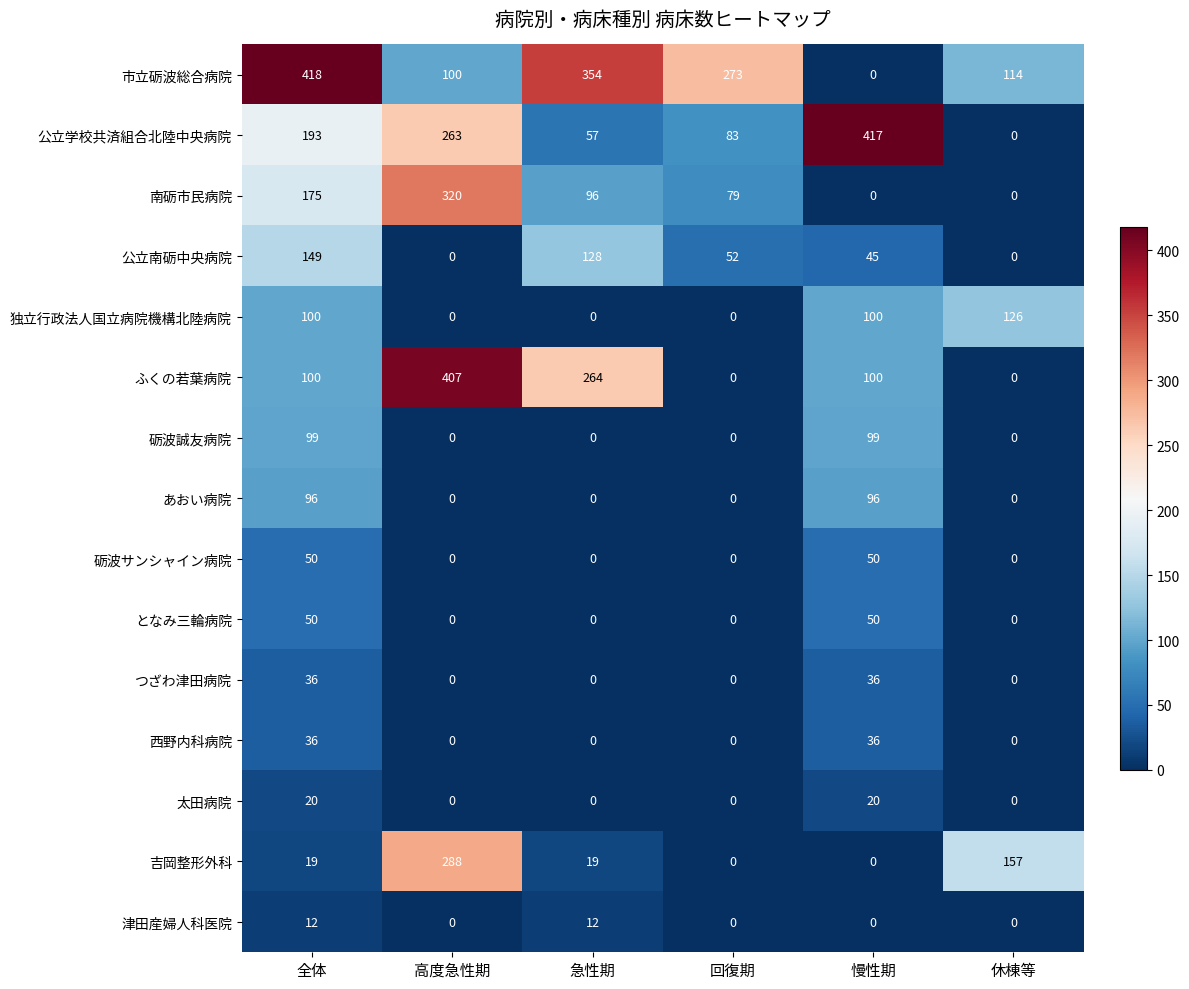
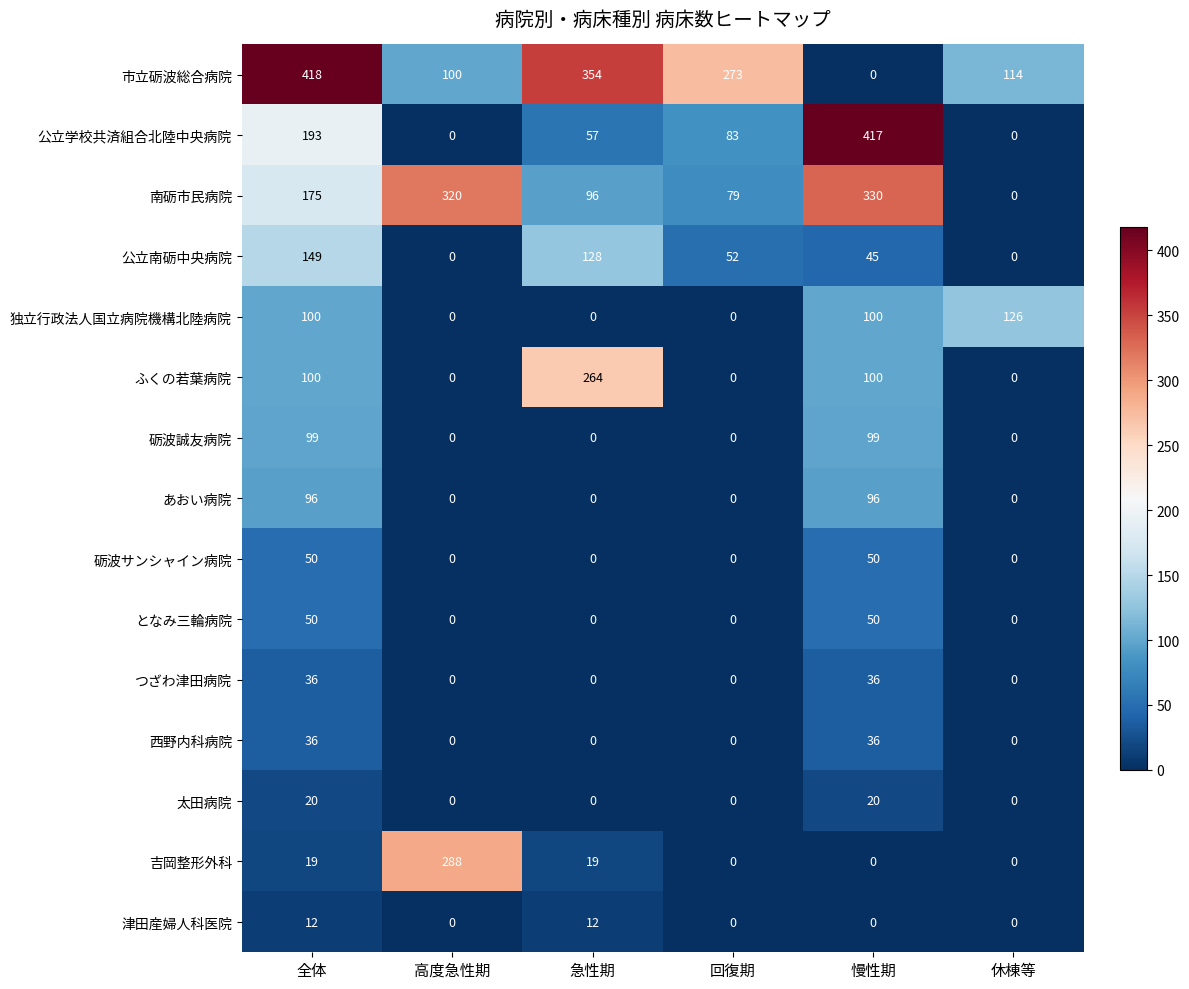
  {
    "市立砺波総合病院": {
      "全体": 418,
      "高度急性期": 100,
      "急性期": 354,
      "回復期": 273,
      "慢性期": 0,
      "休棟等": 114
    },
    "公立学校共済組合北陸中央病院": {
      "全体": 193,
-     "高度急性期": 263,
+     "高度急性期": 0,
      "急性期": 57,
      "回復期": 83,
      "慢性期": 417,
      "休棟等": 0
    },
    "南砺市民病院": {
      "全体": 175,
      "高度急性期": 320,
      "急性期": 96,
      "回復期": 79,
-     "慢性期": 0,
+     "慢性期": 330,
      "休棟等": 0
    },
    "公立南砺中央病院": {
      "全体": 149,
      "高度急性期": 0,
      "急性期": 128,
      "回復期": 52,
      "慢性期": 45,
      "休棟等": 0
    },
    "独立行政法人国立病院機構北陸病院": {
      "全体": 100,
      "高度急性期": 0,
      "急性期": 0,
      "回復期": 0,
      "慢性期": 100,
      "休棟等": 126
    },
    "ふくの若葉病院": {
      "全体": 100,
-     "高度急性期": 407,
+     "高度急性期": 0,
      "急性期": 264,
      "回復期": 0,
      "慢性期": 100,
      "休棟等": 0
    },
    "砺波誠友病院": {
      "全体": 99,
      "高度急性期": 0,
      "急性期": 0,
      "回復期": 0,
      "慢性期": 99,
      "休棟等": 0
    },
    "あおい病院": {
      "全体": 96,
      "高度急性期": 0,
      "急性期": 0,
      "回復期": 0,
      "慢性期": 96,
      "休棟等": 0
    },
    "砺波サンシャイン病院": {
      "全体": 50,
      "高度急性期": 0,
      "急性期": 0,
      "回復期": 0,
      "慢性期": 50,
      "休棟等": 0
    },
    "となみ三輪病院": {
      "全体": 50,
      "高度急性期": 0,
      "急性期": 0,
      "回復期": 0,
      "慢性期": 50,
      "休棟等": 0
    },
    "つざわ津田病院": {
      "全体": 36,
      "高度急性期": 0,
      "急性期": 0,
      "回復期": 0,
      "慢性期": 36,
      "休棟等": 0
    },
    "西野内科病院": {
      "全体": 36,
      "高度急性期": 0,
      "急性期": 0,
      "回復期": 0,
      "慢性期": 36,
      "休棟等": 0
    },
    "太田病院": {
      "全体": 20,
      "高度急性期": 0,
      "急性期": 0,
      "回復期": 0,
      "慢性期": 20,
      "休棟等": 0
    },
    "吉岡整形外科": {
      "全体": 19,
      "高度急性期": 288,
      "急性期": 19,
      "回復期": 0,
      "慢性期": 0,
-     "休棟等": 157
+     "休棟等": 0
    },
    "津田産婦人科医院": {
      "全体": 12,
      "高度急性期": 0,
      "急性期": 12,
      "回復期": 0,
      "慢性期": 0,
      "休棟等": 0
    }
  }
